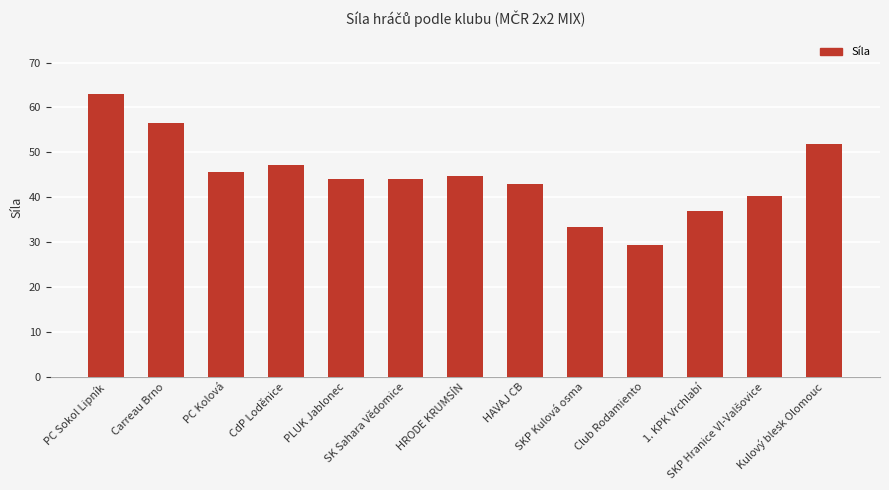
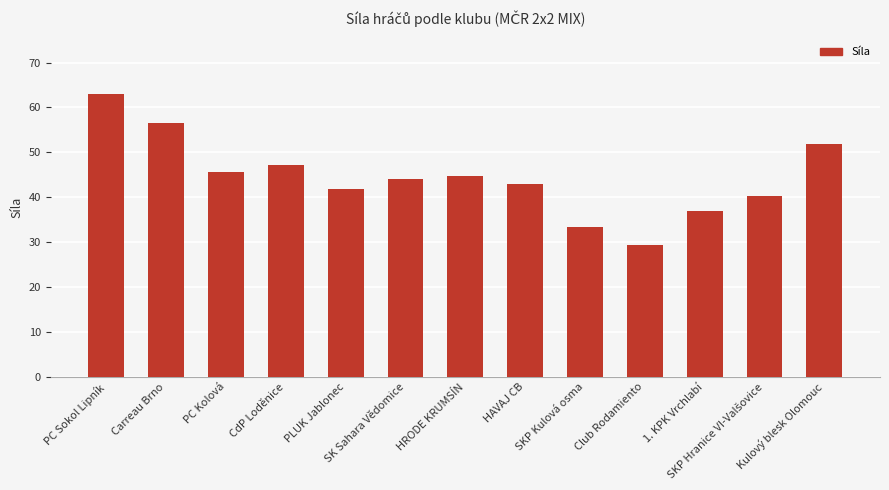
  {
    "PC Sokol Lipník": 63,
    "Carreau Brno": 57,
    "PC Kolová": 46,
    "CdP Loděnice": 47,
-   "PLUK Jablonec": 44,
+   "PLUK Jablonec": 42,
    "SK Sahara Vědomice": 44,
    "HRODE KRUMSÍN": 45,
    "HAVAJ CB": 43,
    "SKP Kulová osma": 33,
    "Club Rodamiento": 29,
    "1. KPK Vrchlabí": 37,
    "SKP Hranice VI-Valšovice": 40,
    "Kulový blesk Olomouc": 52
  }
